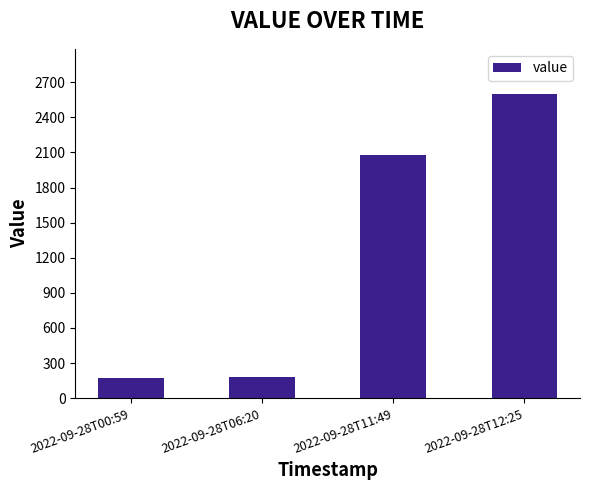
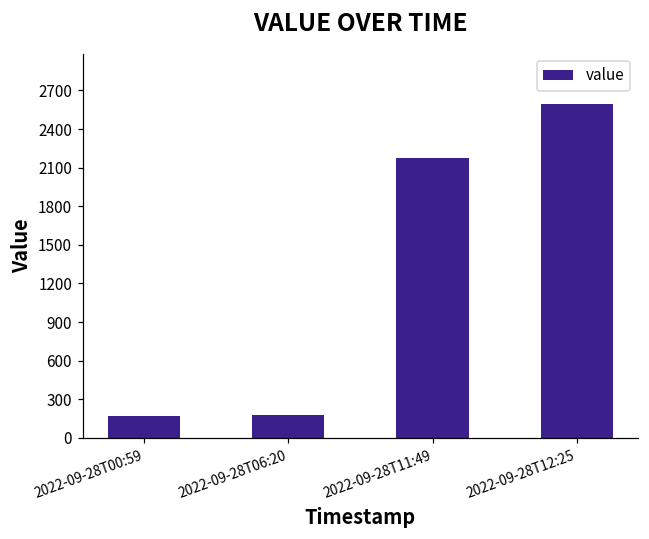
  {
    "2022-09-28T00:59": 170,
    "2022-09-28T06:20": 180,
-   "2022-09-28T11:49": 2080,
+   "2022-09-28T11:49": 2180,
    "2022-09-28T12:25": 2600
  }
